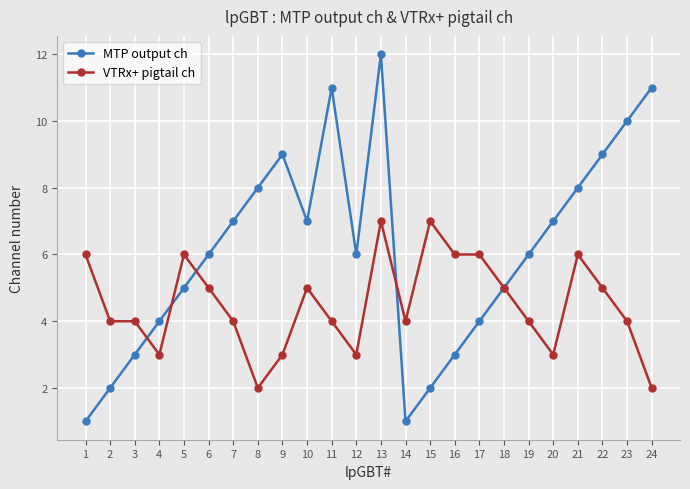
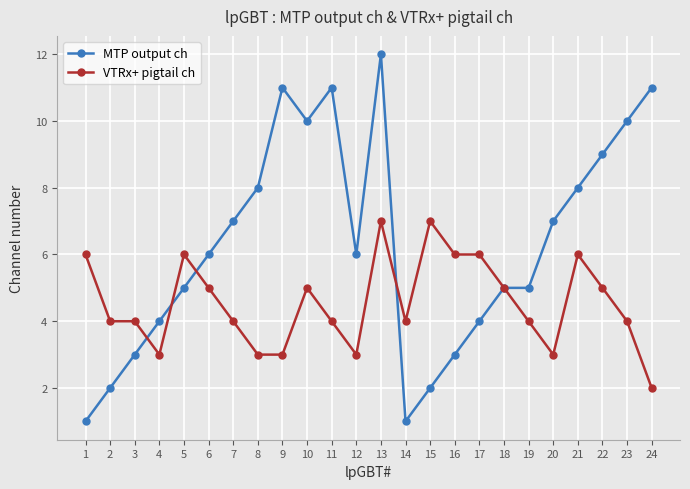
  {
    "MTP output ch": {
      "1": 1,
      "2": 2,
      "3": 3,
      "4": 4,
      "5": 5,
      "6": 6,
      "7": 7,
      "8": 8,
-     "9": 9,
-     "10": 7,
+     "9": 11,
+     "10": 10,
      "11": 11,
      "12": 6,
      "13": 12,
      "14": 1,
      "15": 2,
      "16": 3,
      "17": 4,
-     "19": 6,
+     "19": 5,
      "20": 7,
      "21": 8,
      "22": 9,
      "23": 10,
      "24": 11
    },
    "VTRx+ pigtail ch": {
      "1": 6,
      "2": 4,
      "3": 4,
      "4": 3,
      "5": 6,
      "6": 5,
      "7": 4,
-     "8": 2,
+     "8": 3,
      "9": 3,
      "10": 5,
      "11": 4,
      "12": 3,
      "13": 7,
      "14": 4,
      "15": 7,
      "16": 6,
      "17": 6,
      "19": 4,
      "20": 3,
      "21": 6,
      "22": 5,
      "23": 4,
      "24": 2
    }
  }
